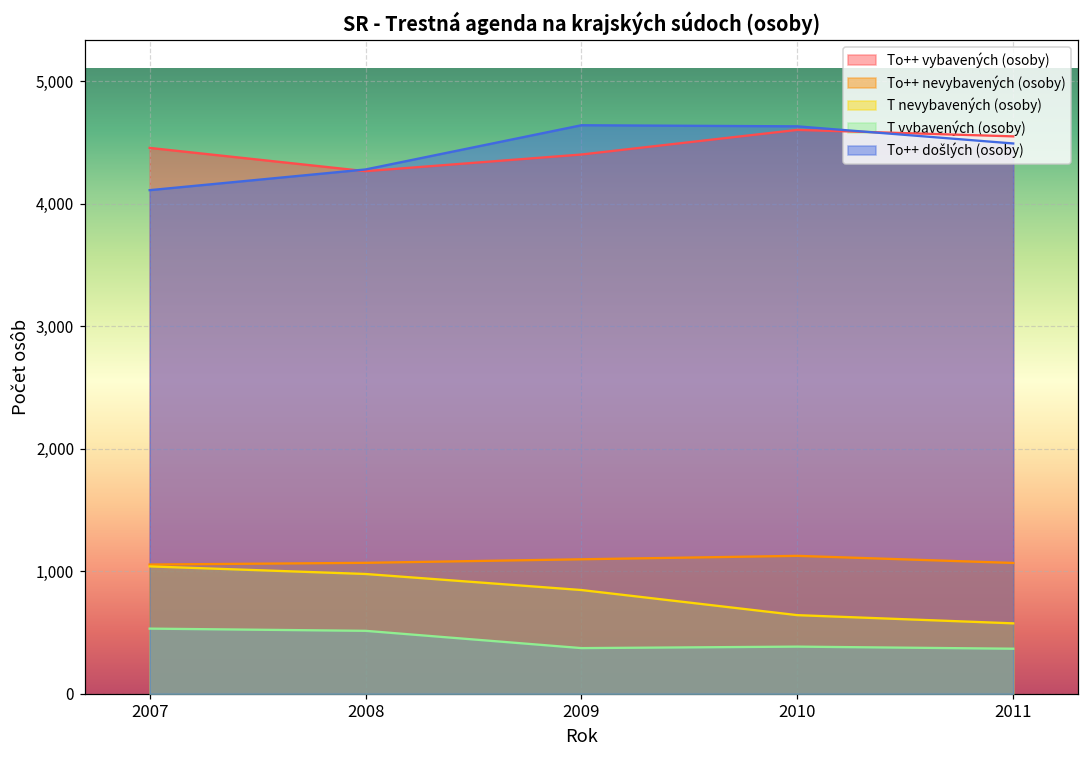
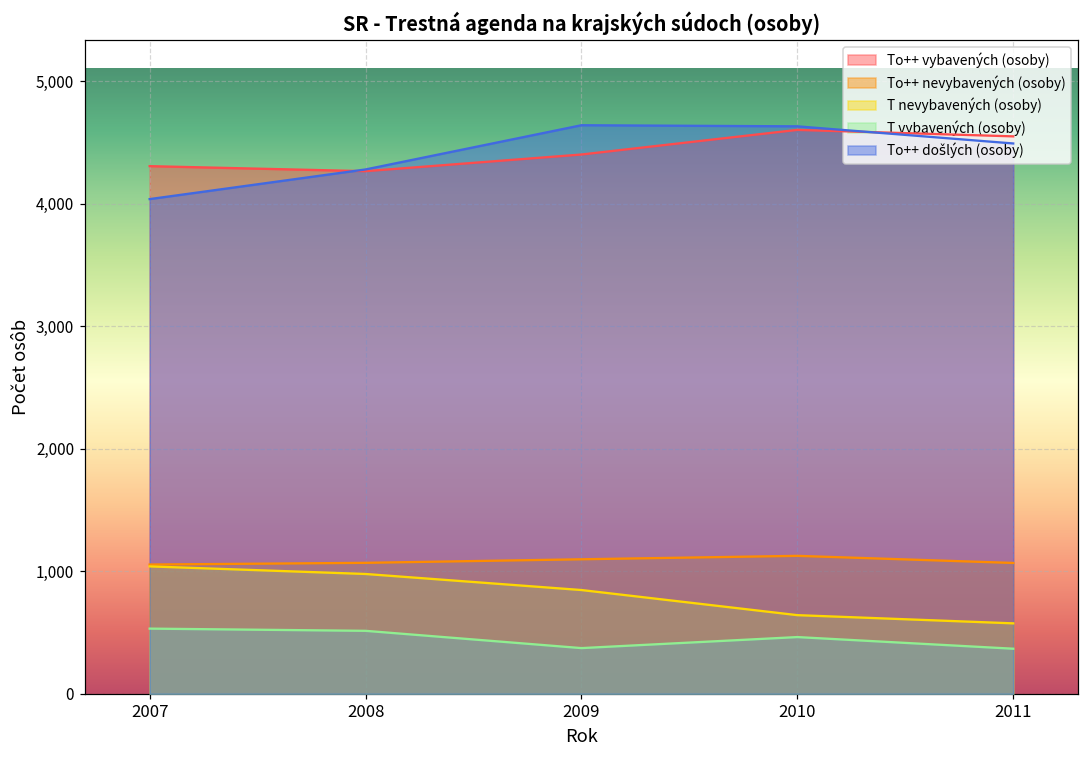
  {
    "To++ vybavených (osoby)": {
-     "2007": "4,460",
+     "2007": "4,310",
      "2009": "4,400",
      "2010": "4,600"
    },
    "T vybavených (osoby)": {
      "2007": "530",
      "2008": "510",
      "2009": "370",
-     "2010": "390",
+     "2010": "460",
      "2011": "370"
    },
    "To++ došlých (osoby)": {
-     "2007": "4,110",
+     "2007": "4,040",
      "2009": "4,640",
      "2010": "4,630"
    }
  }
